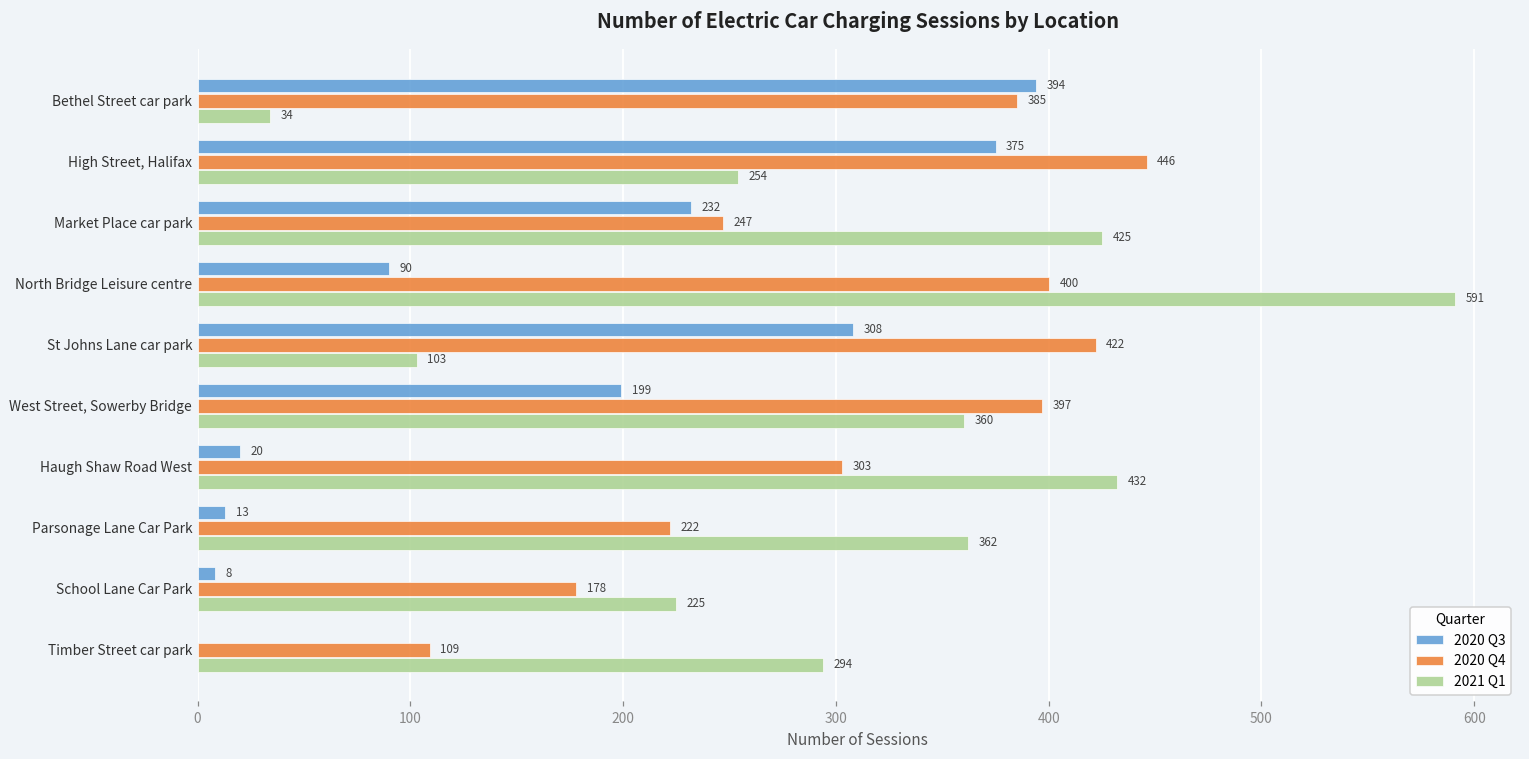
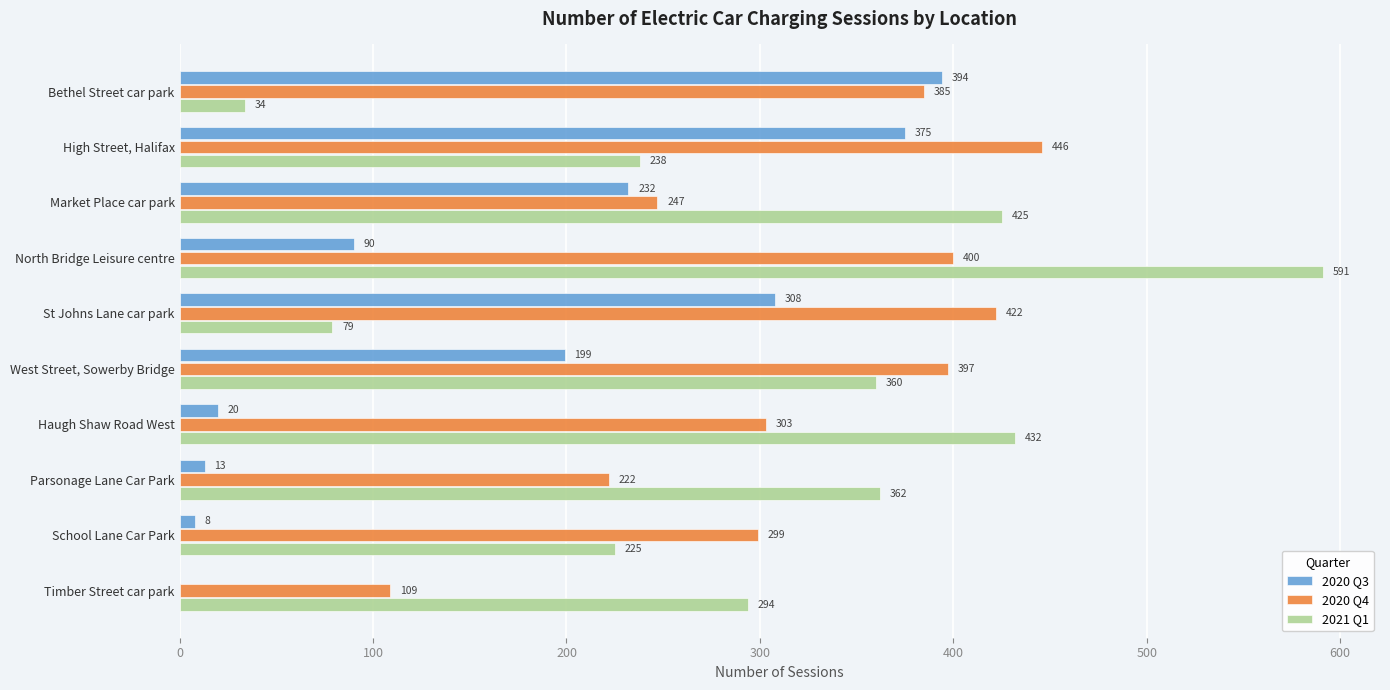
  {
    "2020 Q3": {
      "Bethel Street car park": 394,
      "High Street, Halifax": 375,
      "Market Place car park": 232,
      "North Bridge Leisure centre": 90,
      "St Johns Lane car park": 308,
      "West Street, Sowerby Bridge": 199,
      "Haugh Shaw Road West": 20,
      "Parsonage Lane Car Park": 13,
      "School Lane Car Park": 8
    },
    "2020 Q4": {
      "Bethel Street car park": 385,
      "High Street, Halifax": 446,
      "Market Place car park": 247,
      "North Bridge Leisure centre": 400,
      "St Johns Lane car park": 422,
      "West Street, Sowerby Bridge": 397,
      "Haugh Shaw Road West": 303,
      "Parsonage Lane Car Park": 222,
-     "School Lane Car Park": 178,
+     "School Lane Car Park": 299,
      "Timber Street car park": 109
    },
    "2021 Q1": {
      "Bethel Street car park": 34,
-     "High Street, Halifax": 254,
+     "High Street, Halifax": 238,
      "Market Place car park": 425,
      "North Bridge Leisure centre": 591,
-     "St Johns Lane car park": 103,
+     "St Johns Lane car park": 79,
      "West Street, Sowerby Bridge": 360,
      "Haugh Shaw Road West": 432,
      "Parsonage Lane Car Park": 362,
      "School Lane Car Park": 225,
      "Timber Street car park": 294
    }
  }
